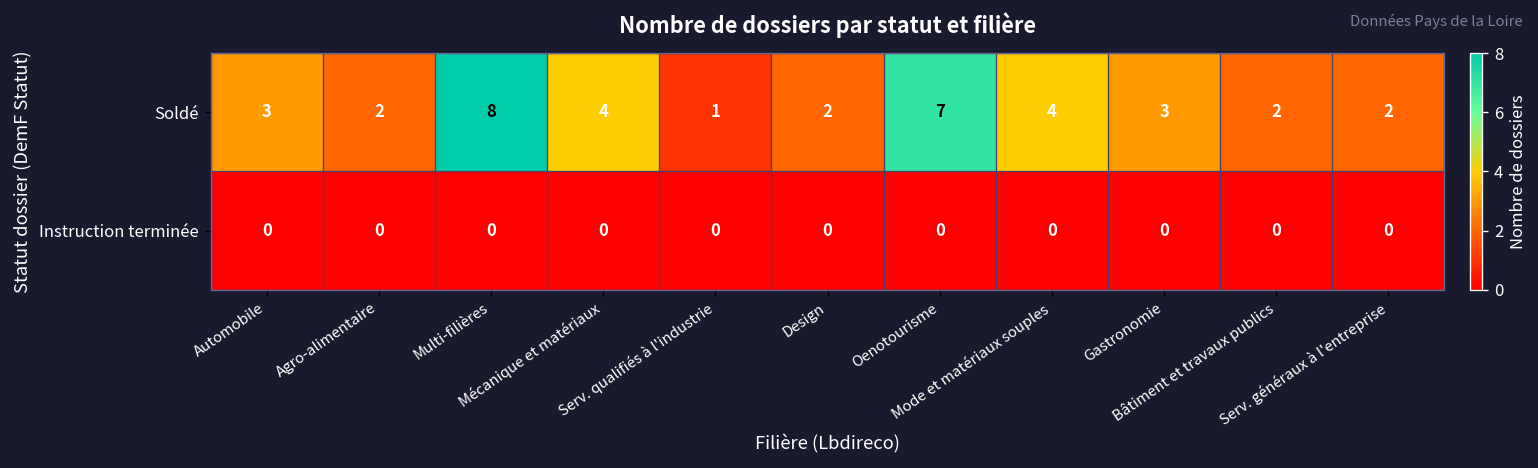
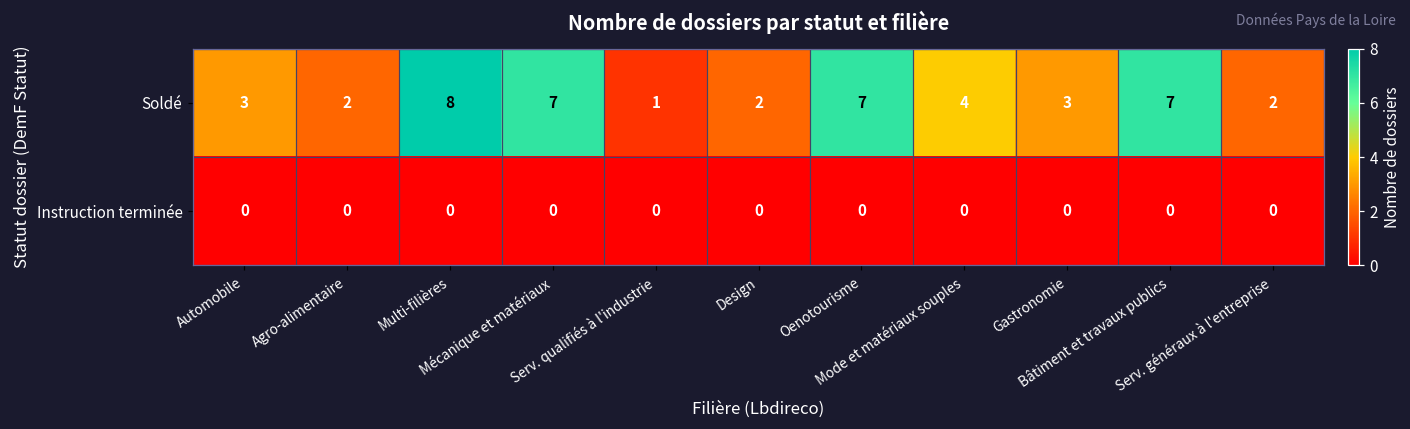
  {
    "Soldé": {
      "Automobile": 3,
      "Agro-alimentaire": 2,
      "Multi-filières": 8,
-     "Mécanique et matériaux": 4,
+     "Mécanique et matériaux": 7,
      "Serv. qualifiés à l'industrie": 1,
      "Design": 2,
      "Oenotourisme": 7,
      "Mode et matériaux souples": 4,
      "Gastronomie": 3,
-     "Bâtiment et travaux publics": 2,
+     "Bâtiment et travaux publics": 7,
      "Serv. généraux à l'entreprise": 2
    },
    "Instruction terminée": {
      "Automobile": 0,
      "Agro-alimentaire": 0,
      "Multi-filières": 0,
      "Mécanique et matériaux": 0,
      "Serv. qualifiés à l'industrie": 0,
      "Design": 0,
      "Oenotourisme": 0,
      "Mode et matériaux souples": 0,
      "Gastronomie": 0,
      "Bâtiment et travaux publics": 0,
      "Serv. généraux à l'entreprise": 0
    }
  }
